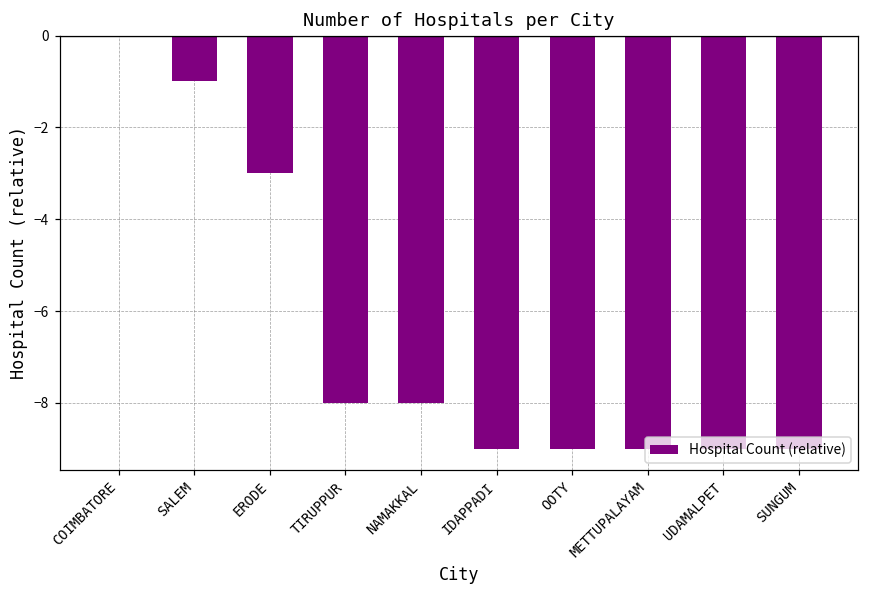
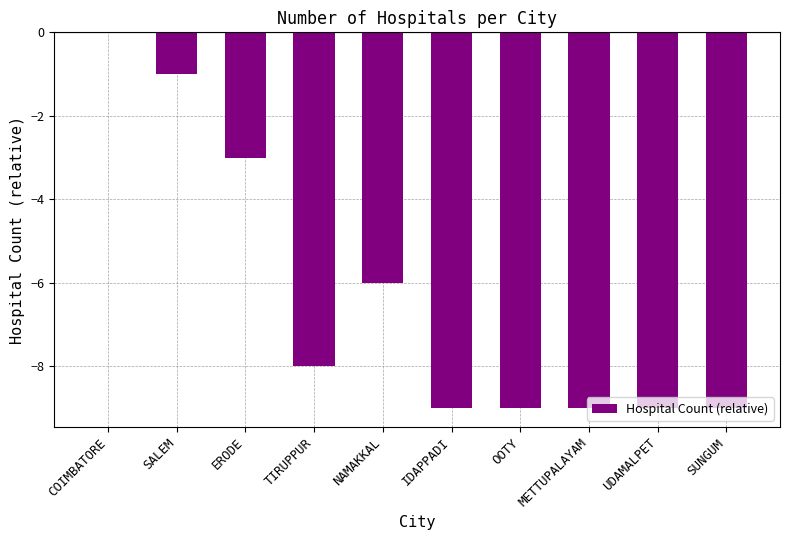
  {
    "COIMBATORE": 0.0,
    "SALEM": -1.0,
    "ERODE": -3.0,
    "TIRUPPUR": -8.0,
-   "NAMAKKAL": -8.0,
+   "NAMAKKAL": -6.0,
    "IDAPPADI": -9.0,
    "OOTY": -9.0
  }
